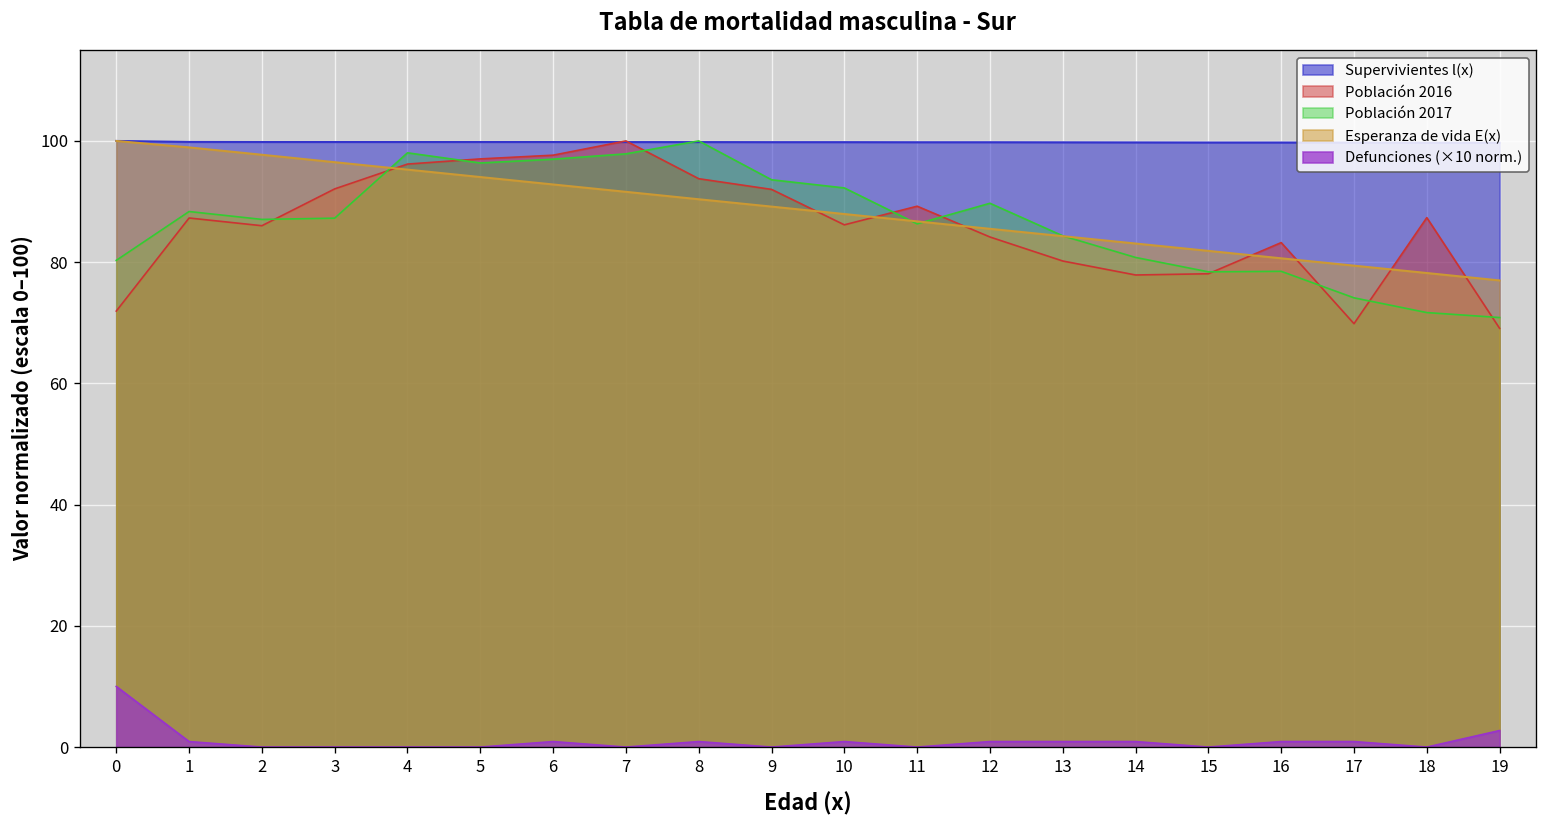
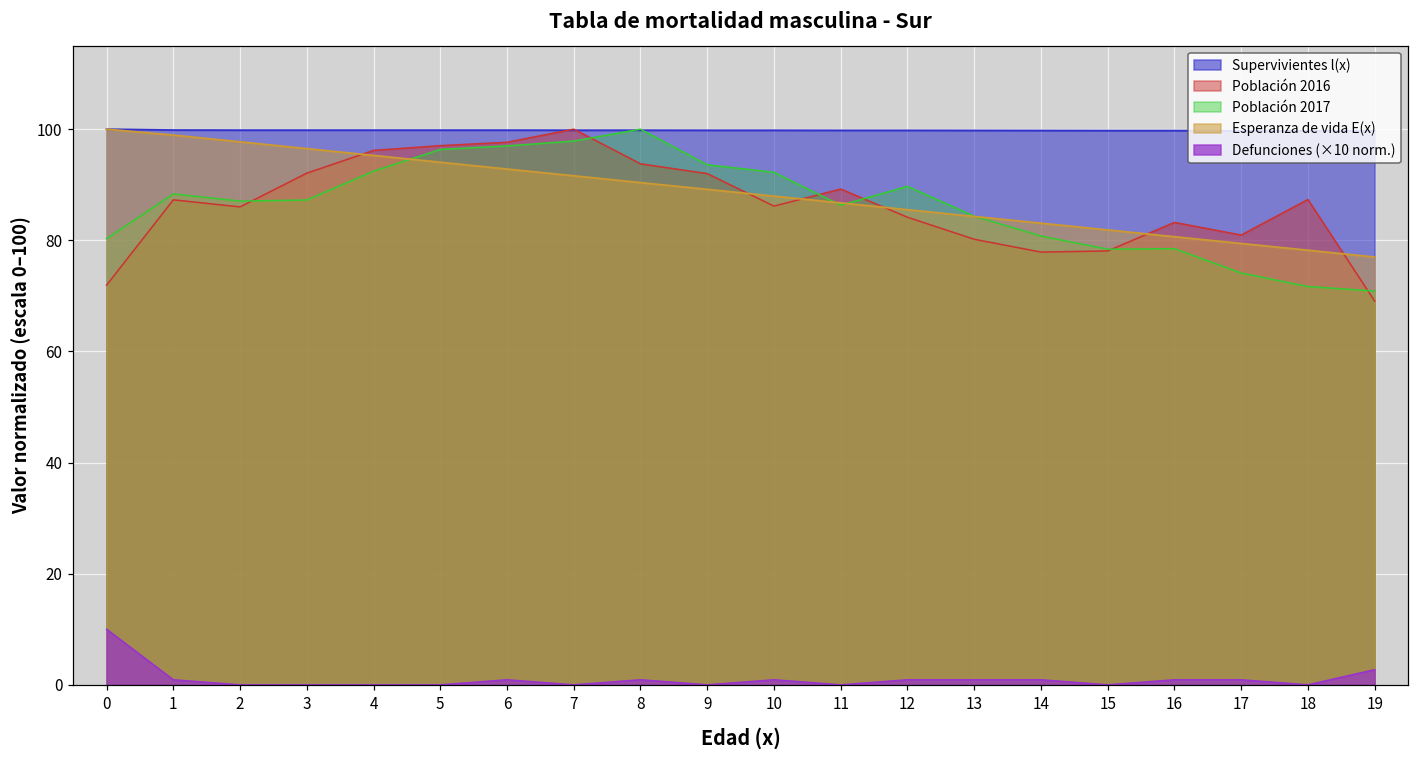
  {
    "Supervivientes l(x)": {
      "1": 100,
      "2": 100,
      "3": 100,
      "4": 100,
      "5": 100,
      "6": 100,
      "9": 100,
      "10": 100,
      "11": 100,
      "12": 100,
      "13": 100,
      "14": 100,
      "15": 100,
      "16": 100
    },
    "Población 2016": {
      "0": 72,
      "1": 87,
      "2": 86,
      "3": 92,
      "4": 96,
      "5": 97,
      "6": 98,
      "8": 94,
      "9": 92,
      "10": 86,
      "11": 89,
      "12": 84,
      "13": 80,
      "14": 78,
      "16": 83,
-     "17": 70,
+     "17": 81,
      "18": 87,
      "19": 69
    },
    "Población 2017": {
      "0": 80,
      "1": 88,
      "2": 87,
      "3": 87,
-     "4": 98,
+     "4": 92,
      "5": 96,
      "6": 97,
      "7": 98,
      "9": 94,
      "10": 92,
      "12": 90,
      "14": 81,
      "16": 78,
      "17": 74,
      "18": 72,
      "19": 71
    },
    "Esperanza de vida E(x)": {
      "1": 99,
      "2": 98,
      "3": 96,
      "4": 95,
      "5": 94,
      "6": 93,
      "7": 92,
      "8": 90,
      "9": 89,
      "10": 88,
      "12": 86,
      "14": 83,
      "15": 82,
      "16": 81,
      "17": 79,
      "18": 78,
      "19": 77
    }
  }
